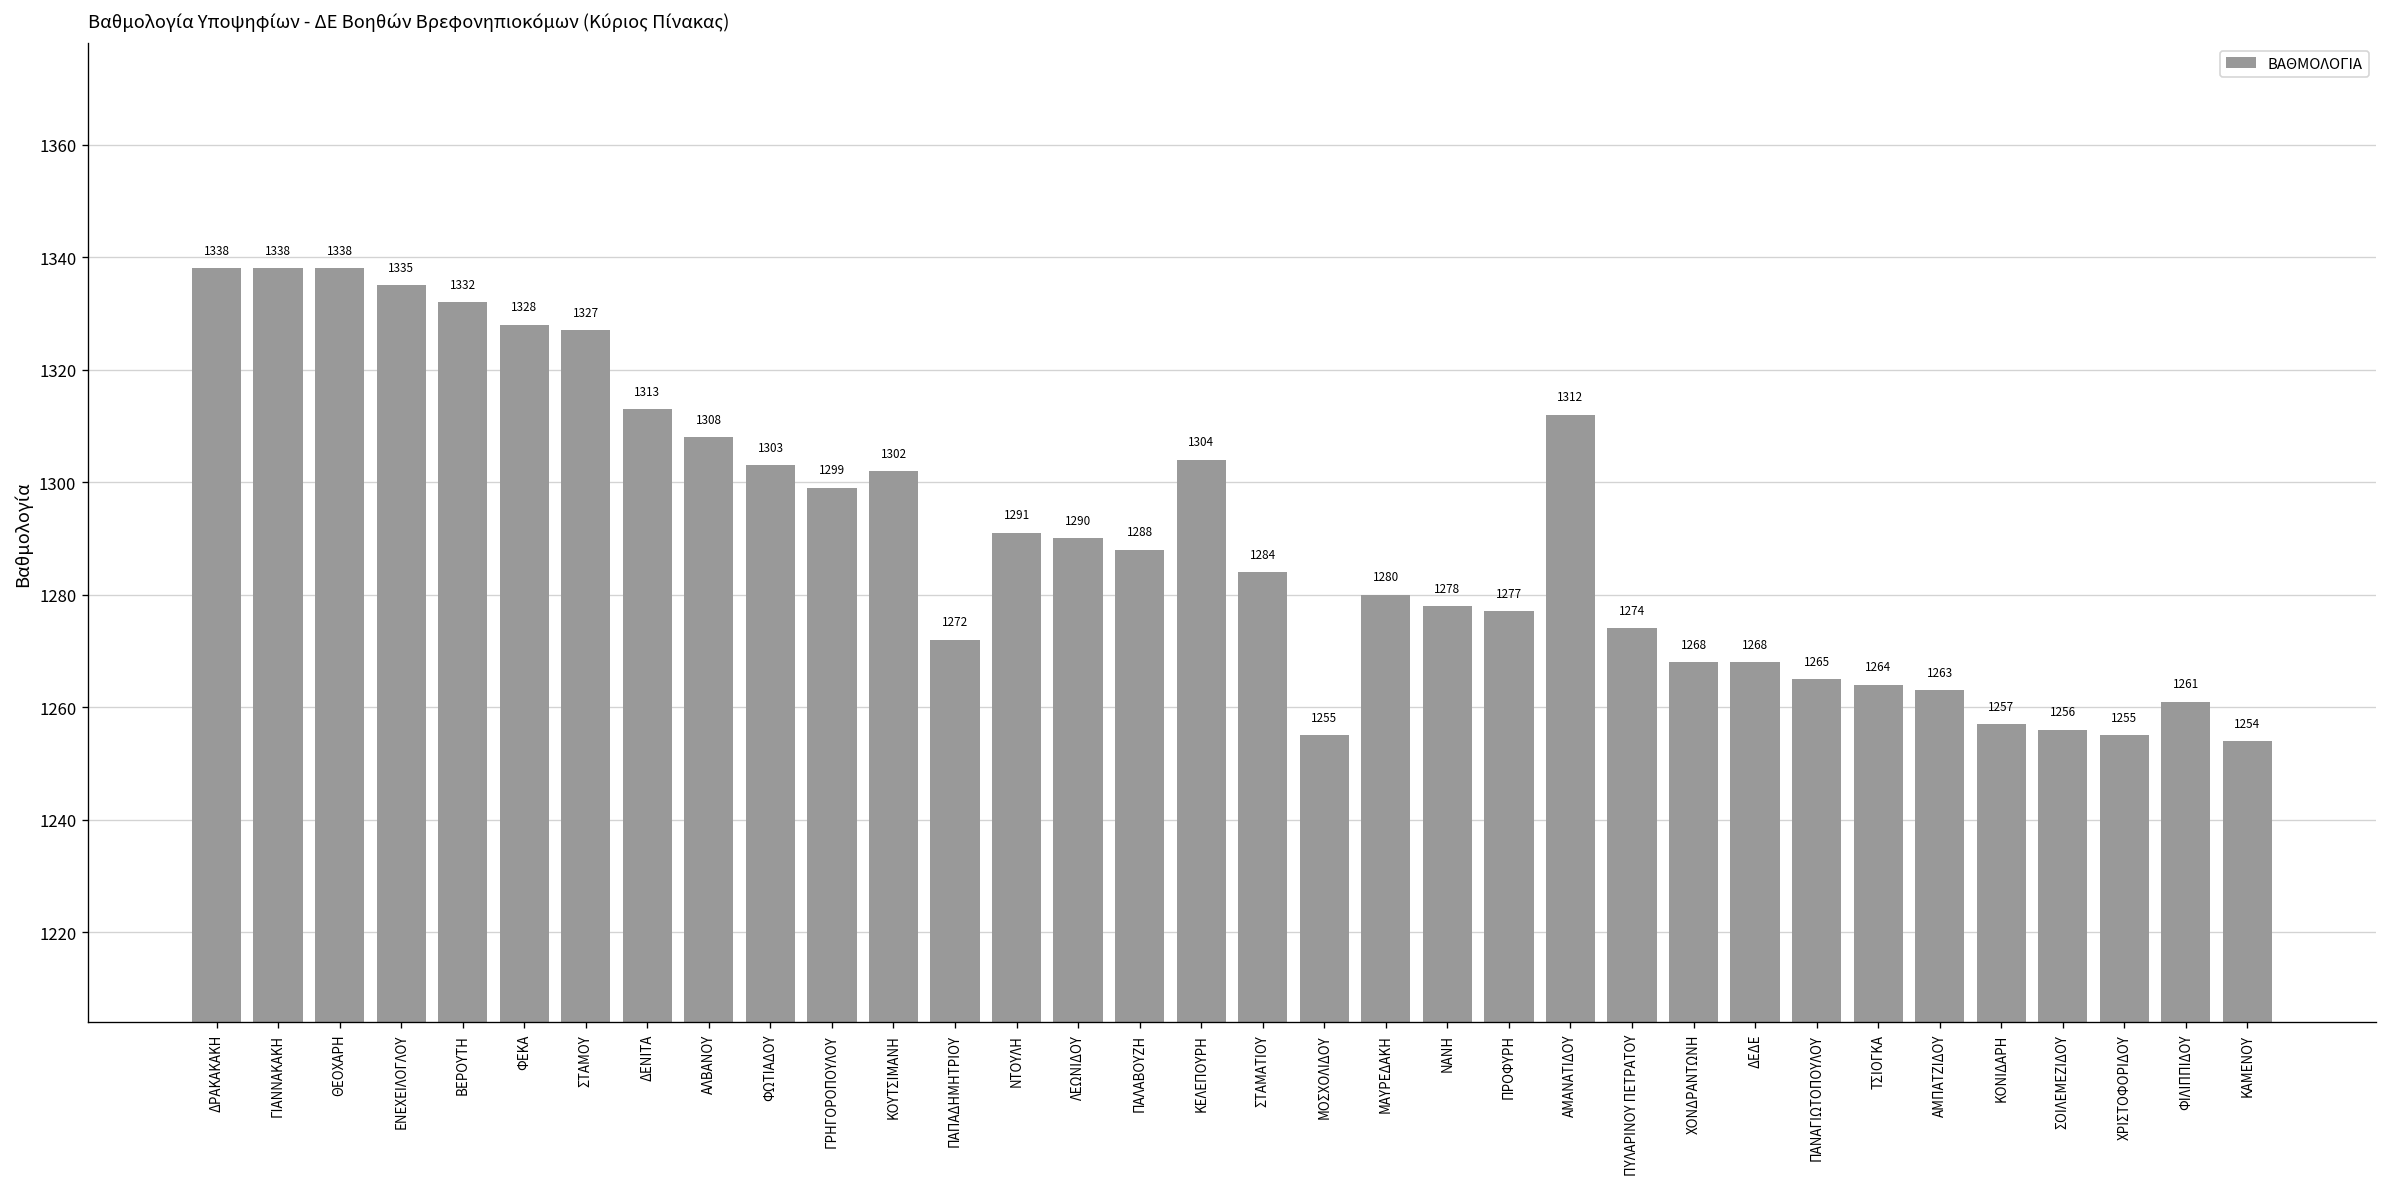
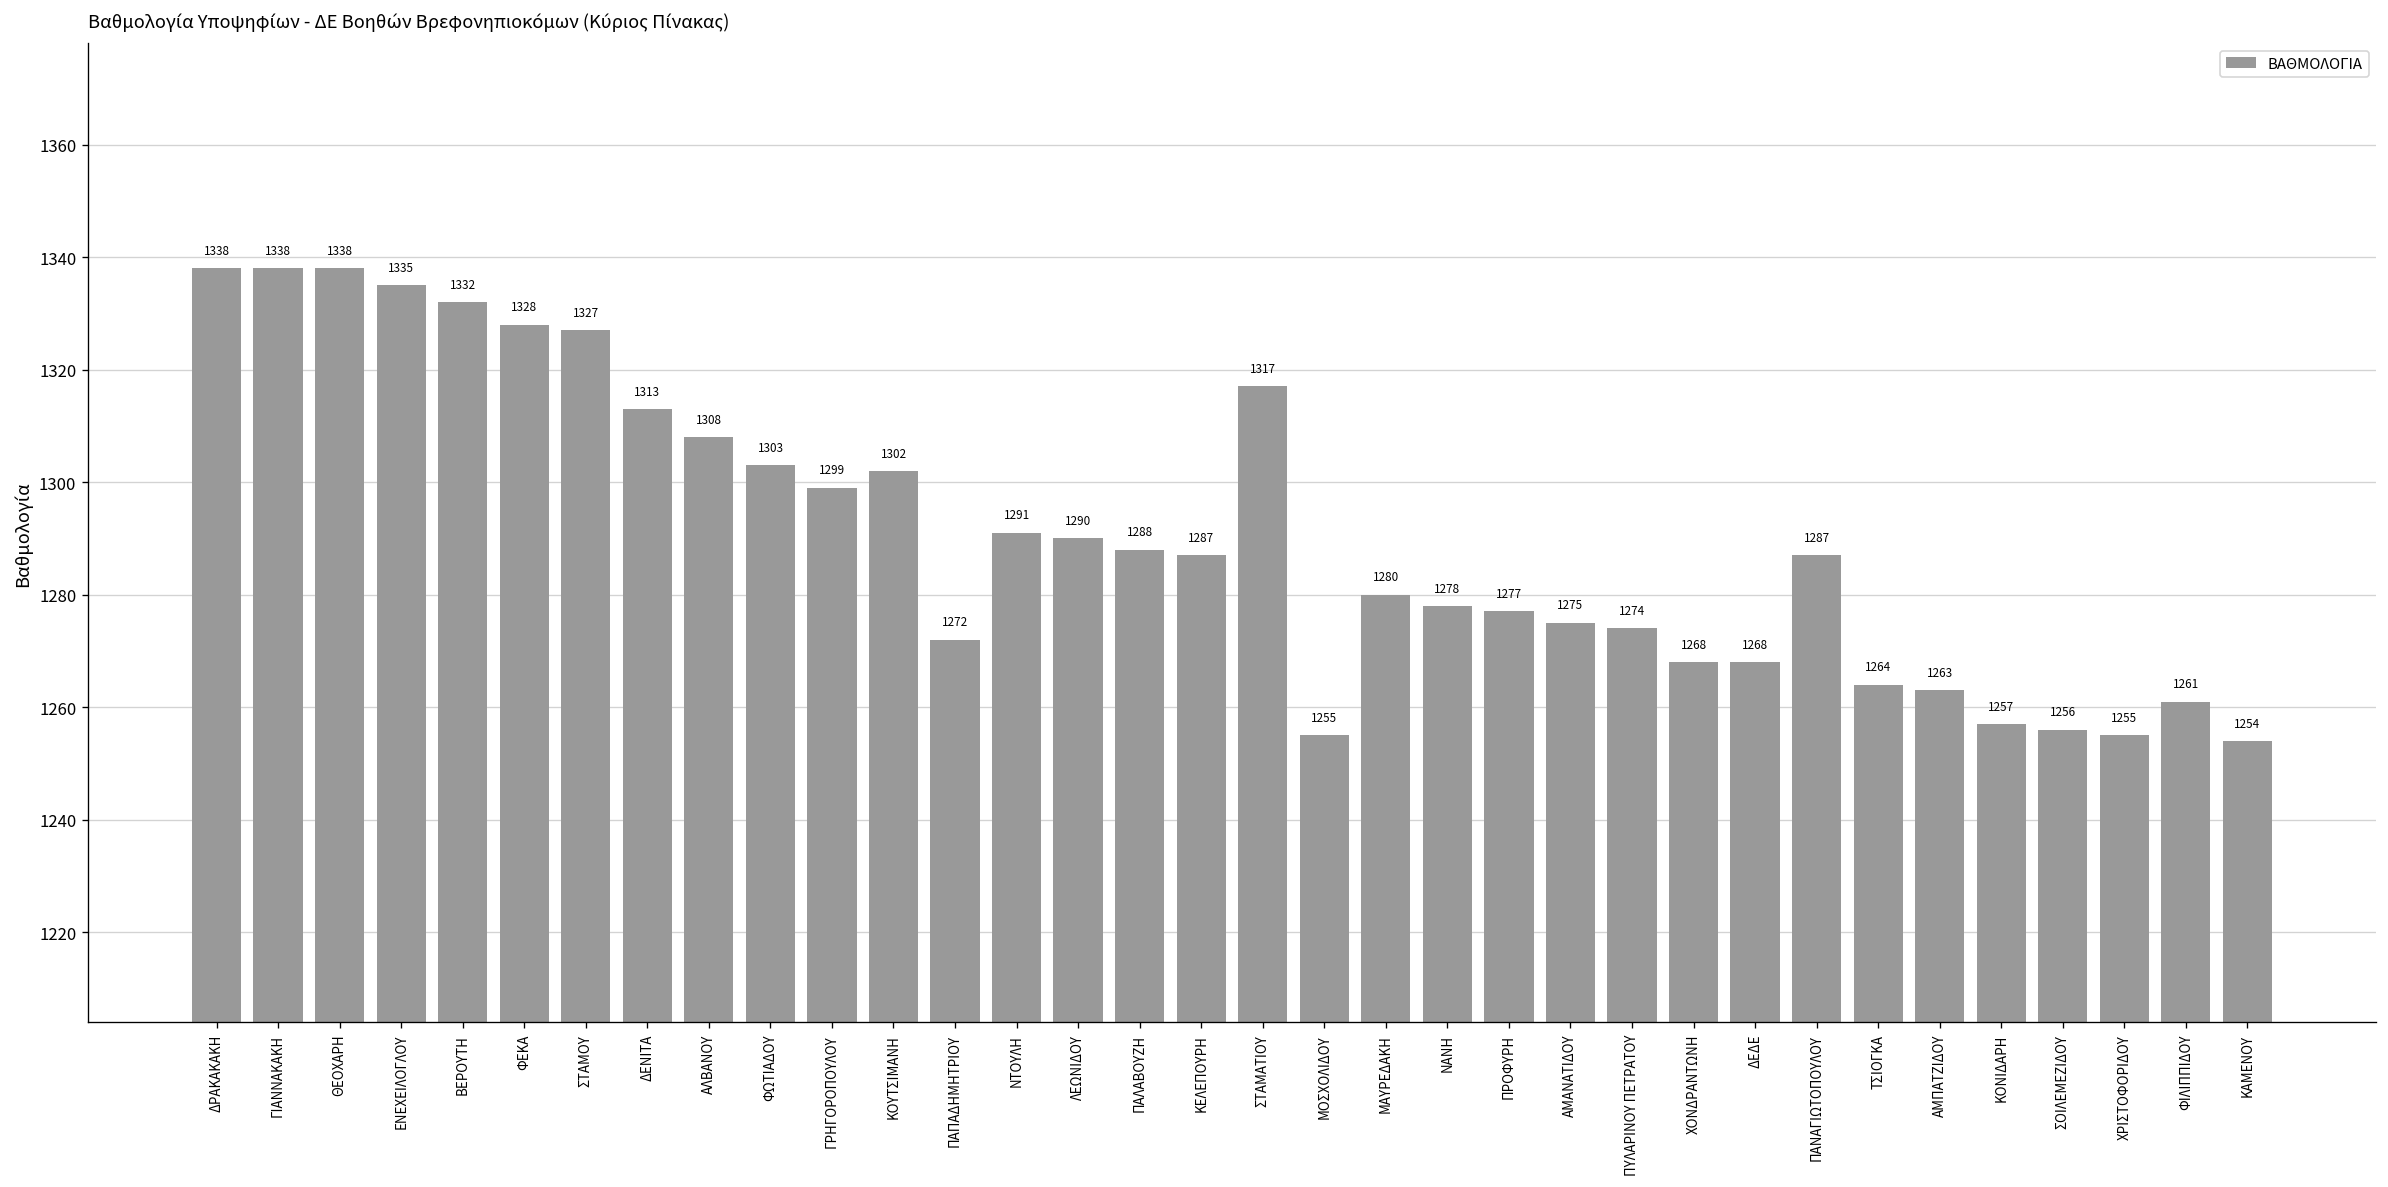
  {
    "ΔΡΑΚΑΚΑΚΗ": 1338,
    "ΓΙΑΝΝΑΚΑΚΗ": 1338,
    "ΘΕΟΧΑΡΗ": 1338,
    "ΕΝΕΧΕΙΛΟΓΛΟΥ": 1335,
    "ΒΕΡΟΥΤΗ": 1332,
    "ΦΕΚΑ": 1328,
    "ΣΤΑΜΟΥ": 1327,
    "ΔΕΝΙΤΑ": 1313,
    "ΑΛΒΑΝΟΥ": 1308,
    "ΦΩΤΙΑΔΟΥ": 1303,
    "ΓΡΗΓΟΡΟΠΟΥΛΟΥ": 1299,
    "ΚΟΥΤΣΙΜΑΝΗ": 1302,
    "ΠΑΠΑΔΗΜΗΤΡΙΟΥ": 1272,
    "ΝΤΟΥΛΗ": 1291,
    "ΛΕΩΝΙΔΟΥ": 1290,
    "ΠΑΛΑΒΟΥΖΗ": 1288,
-   "ΚΕΛΕΠΟΥΡΗ": 1304,
-   "ΣΤΑΜΑΤΙΟΥ": 1284,
+   "ΚΕΛΕΠΟΥΡΗ": 1287,
+   "ΣΤΑΜΑΤΙΟΥ": 1317,
    "ΜΟΣΧΟΛΙΔΟΥ": 1255,
    "ΜΑΥΡΕΔΑΚΗ": 1280,
    "ΝΑΝΗ": 1278,
    "ΠΡΟΦΥΡΗ": 1277,
-   "ΑΜΑΝΑΤΙΔΟΥ": 1312,
+   "ΑΜΑΝΑΤΙΔΟΥ": 1275,
    "ΠΥΛΑΡΙΝΟΥ ΠΕΤΡΑΤΟΥ": 1274,
    "ΧΟΝΔΡΑΝΤΩΝΗ": 1268,
    "ΔΕΔΕ": 1268,
-   "ΠΑΝΑΓΙΩΤΟΠΟΥΛΟΥ": 1265,
+   "ΠΑΝΑΓΙΩΤΟΠΟΥΛΟΥ": 1287,
    "ΤΣΙΟΓΚΑ": 1264,
    "ΑΜΠΑΤΖΙΔΟΥ": 1263,
    "ΚΟΝΙΔΑΡΗ": 1257,
    "ΣΟΙΛΕΜΕΖΙΔΟΥ": 1256,
    "ΧΡΙΣΤΟΦΟΡΙΔΟΥ": 1255,
    "ΦΙΛΙΠΠΙΔΟΥ": 1261,
    "ΚΑΜΕΝΟΥ": 1254
  }
